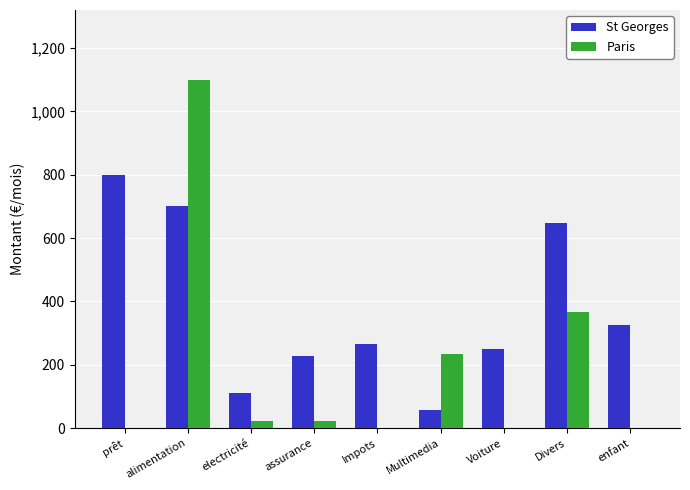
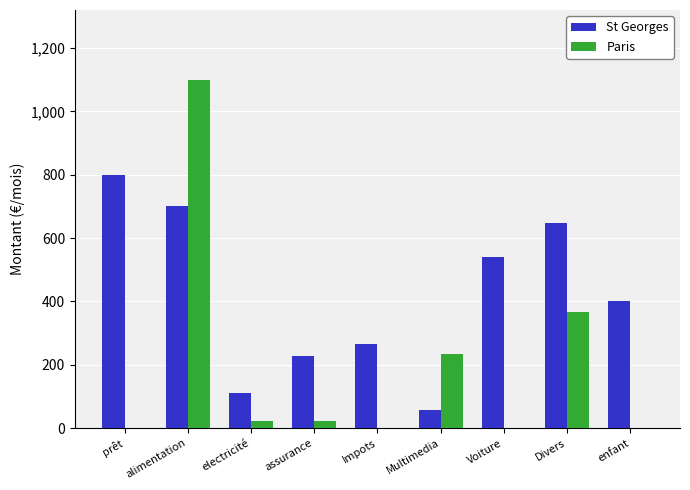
  {
    "St Georges": {
      "prêt": "800",
      "alimentation": "700",
      "electricité": "110",
      "assurance": "230",
      "Impots": "270",
      "Multimedia": "60",
-     "Voiture": "250",
+     "Voiture": "540",
      "Divers": "650",
-     "enfant": "330"
+     "enfant": "400"
    },
    "Paris": {
      "prêt": "0",
      "alimentation": "1,100",
      "electricité": "20",
      "assurance": "20",
      "Impots": "0",
      "Multimedia": "230",
      "Voiture": "0",
      "Divers": "370",
      "enfant": "0"
    }
  }
